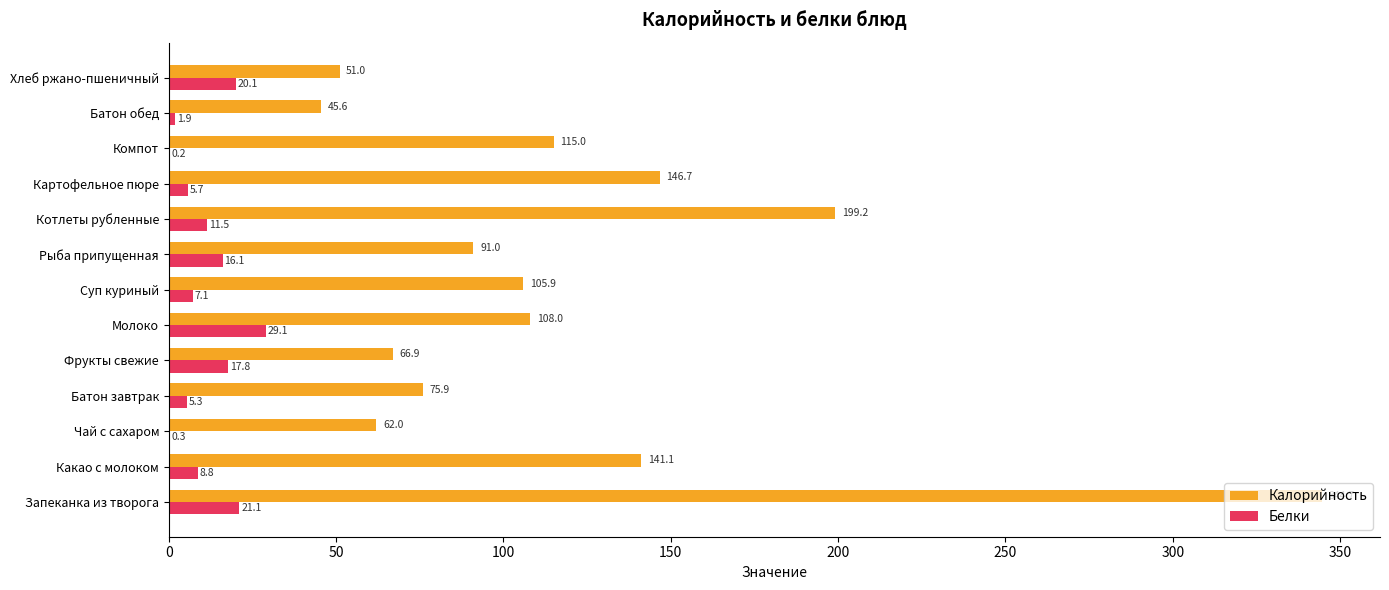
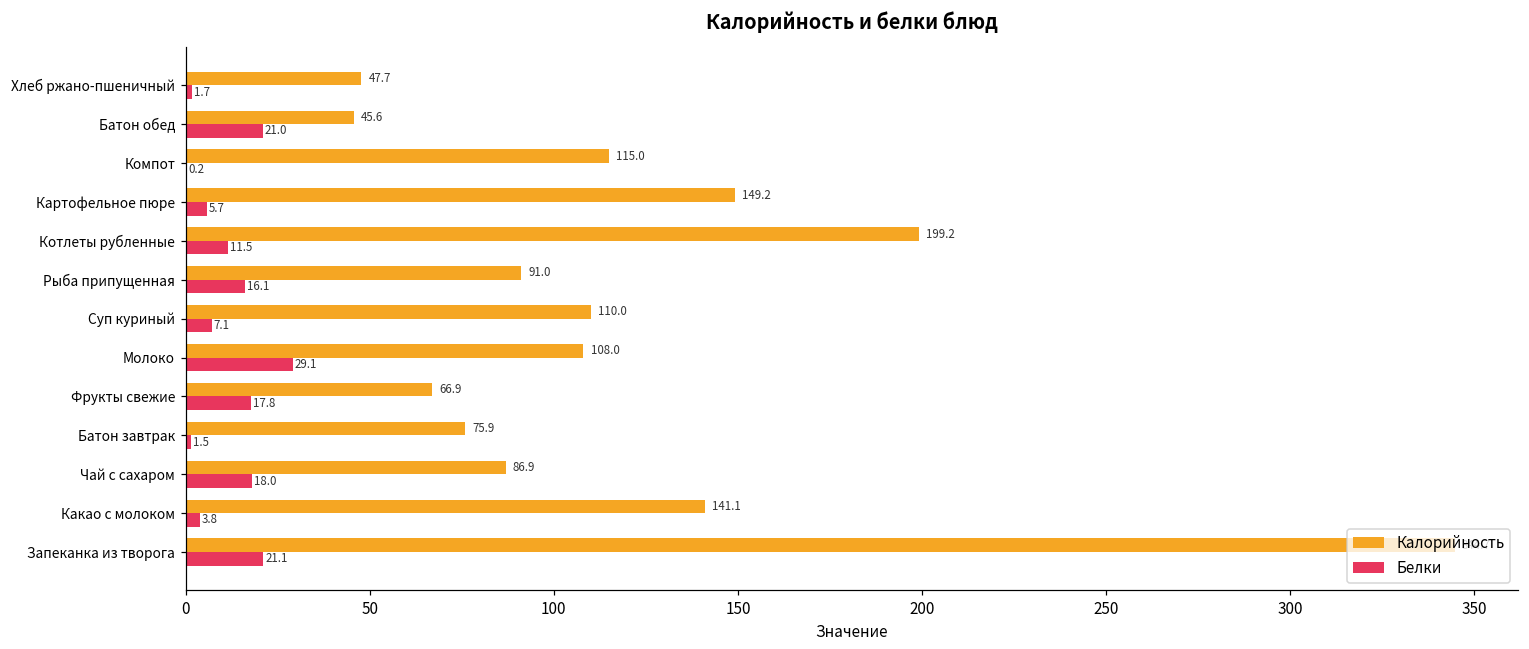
  {
    "Калорийность": {
-     "Хлеб ржано-пшеничный": 51.0,
+     "Хлеб ржано-пшеничный": 47.7,
      "Батон обед": 45.6,
      "Компот": 115.0,
-     "Картофельное пюре": 146.7,
+     "Картофельное пюре": 149.2,
      "Котлеты рубленные": 199.2,
      "Рыба припущенная": 91.0,
-     "Суп куриный": 105.9,
+     "Суп куриный": 110.0,
      "Молоко": 108.0,
      "Фрукты свежие": 66.9,
      "Батон завтрак": 75.9,
-     "Чай с сахаром": 62.0,
+     "Чай с сахаром": 86.9,
      "Какао с молоком": 141.1
    },
    "Белки": {
-     "Хлеб ржано-пшеничный": 20.1,
-     "Батон обед": 1.9,
+     "Хлеб ржано-пшеничный": 1.7,
+     "Батон обед": 21.0,
      "Компот": 0.2,
      "Картофельное пюре": 5.7,
      "Котлеты рубленные": 11.5,
      "Рыба припущенная": 16.1,
      "Суп куриный": 7.1,
      "Молоко": 29.1,
      "Фрукты свежие": 17.8,
-     "Батон завтрак": 5.3,
-     "Чай с сахаром": 0.3,
-     "Какао с молоком": 8.8,
+     "Батон завтрак": 1.5,
+     "Чай с сахаром": 18.0,
+     "Какао с молоком": 3.8,
      "Запеканка из творога": 21.1
    }
  }
